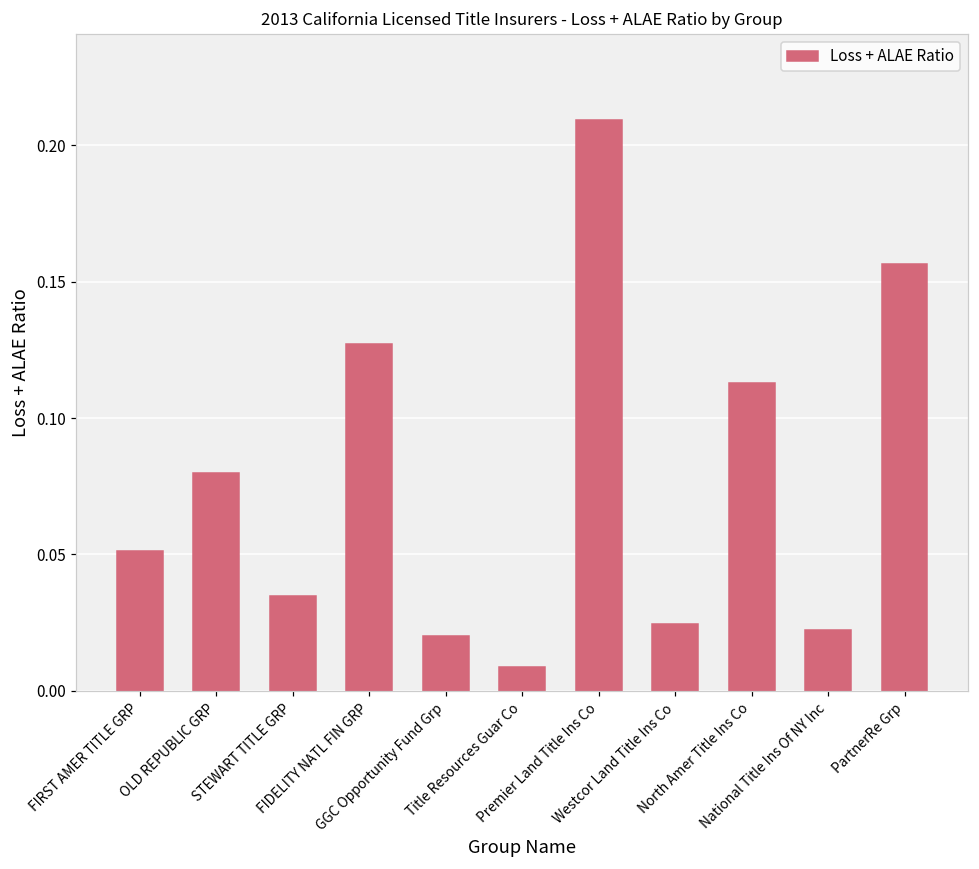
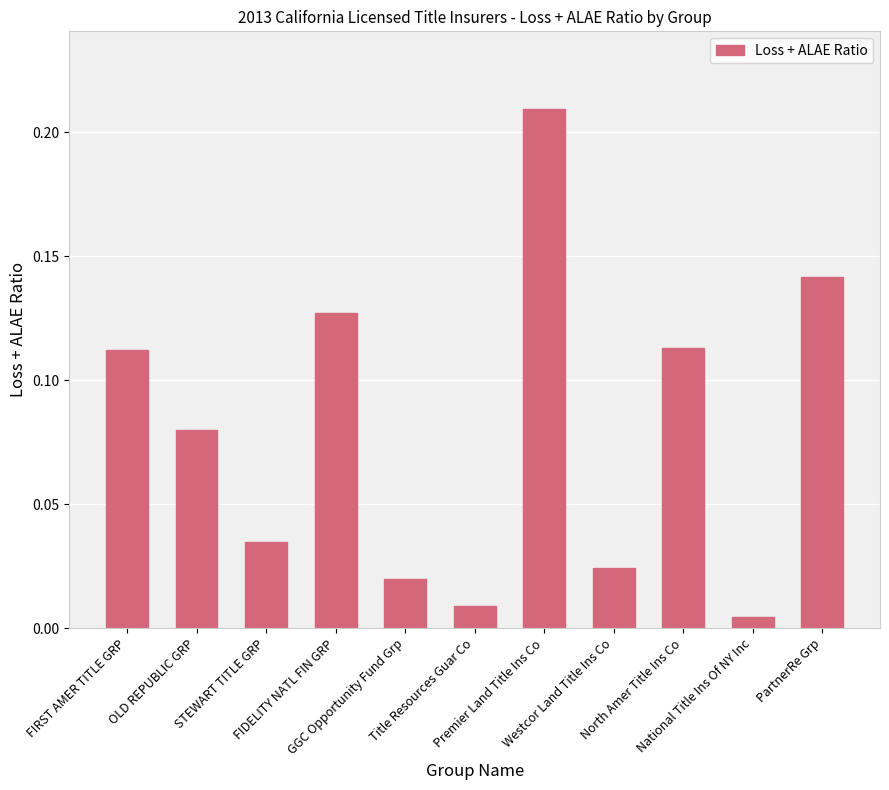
  {
-   "FIRST AMER TITLE GRP": 0.051,
+   "FIRST AMER TITLE GRP": 0.112,
    "OLD REPUBLIC GRP": 0.080,
    "STEWART TITLE GRP": 0.035,
    "FIDELITY NATL FIN GRP": 0.127,
    "GGC Opportunity Fund Grp": 0.020,
    "Title Resources Guar Co": 0.009,
    "Premier Land Title Ins Co": 0.209,
    "Westcor Land Title Ins Co": 0.024,
    "North Amer Title Ins Co": 0.113,
-   "National Title Ins Of NY Inc": 0.022,
-   "PartnerRe Grp": 0.157
+   "National Title Ins Of NY Inc": 0.004,
+   "PartnerRe Grp": 0.142
  }
